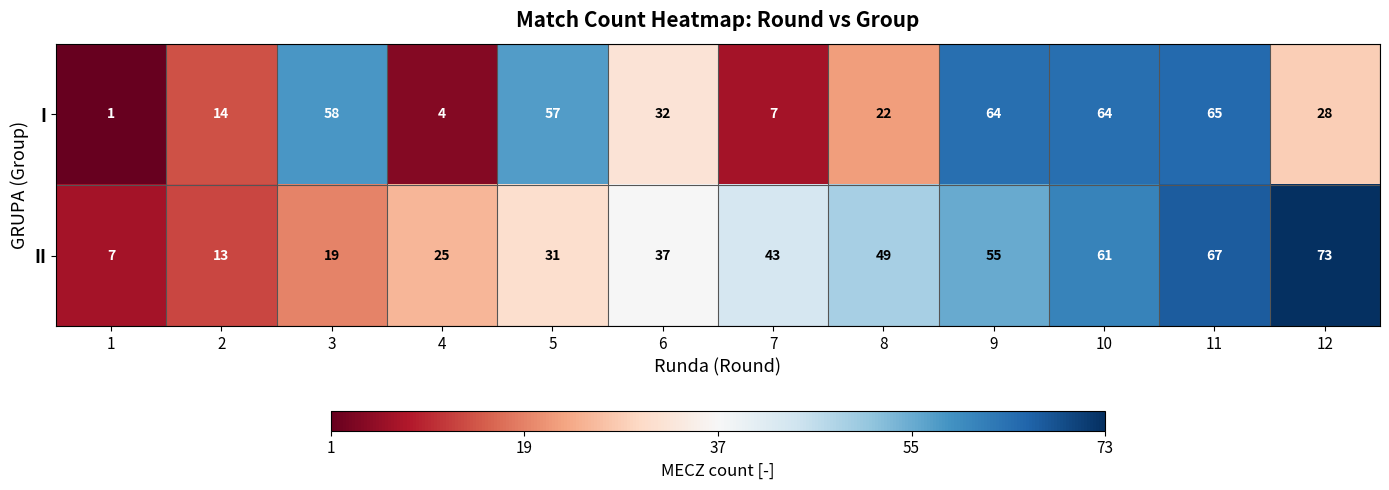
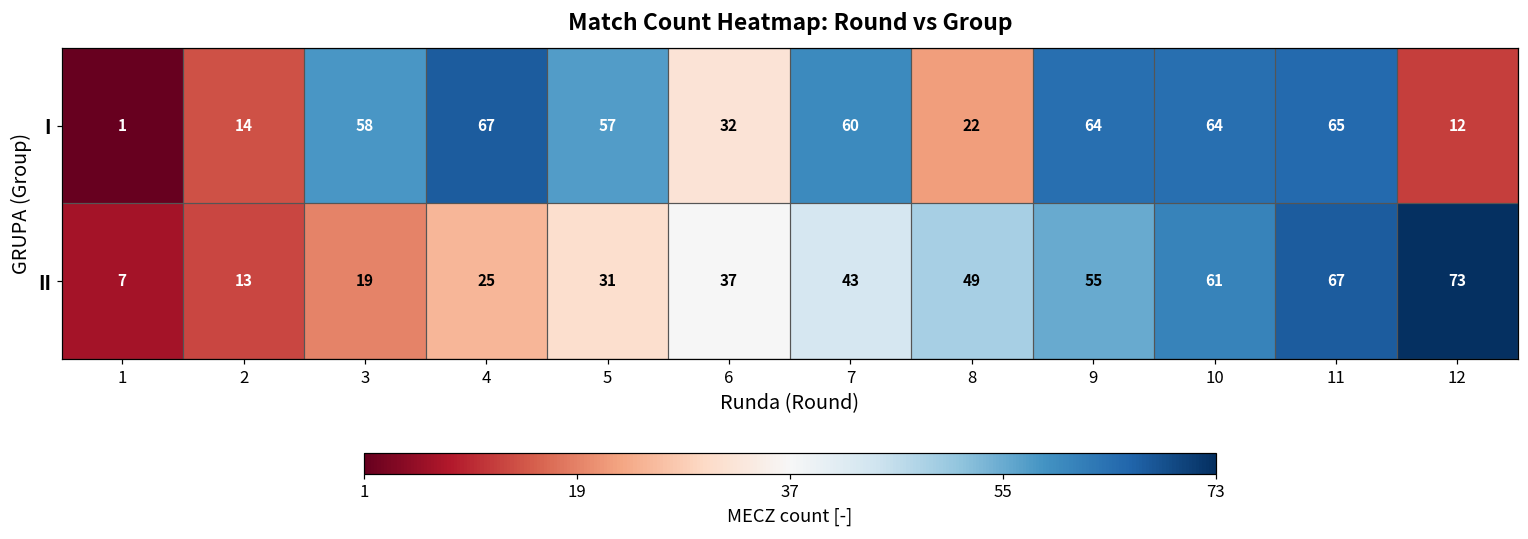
  {
    "I": {
      "1": 1,
      "2": 14,
      "3": 58,
-     "4": 4,
+     "4": 67,
      "5": 57,
      "6": 32,
-     "7": 7,
+     "7": 60,
      "8": 22,
      "9": 64,
      "10": 64,
      "11": 65,
-     "12": 28
+     "12": 12
    },
    "II": {
      "1": 7,
      "2": 13,
      "3": 19,
      "4": 25,
      "5": 31,
      "6": 37,
      "7": 43,
      "8": 49,
      "9": 55,
      "10": 61,
      "11": 67,
      "12": 73
    }
  }
